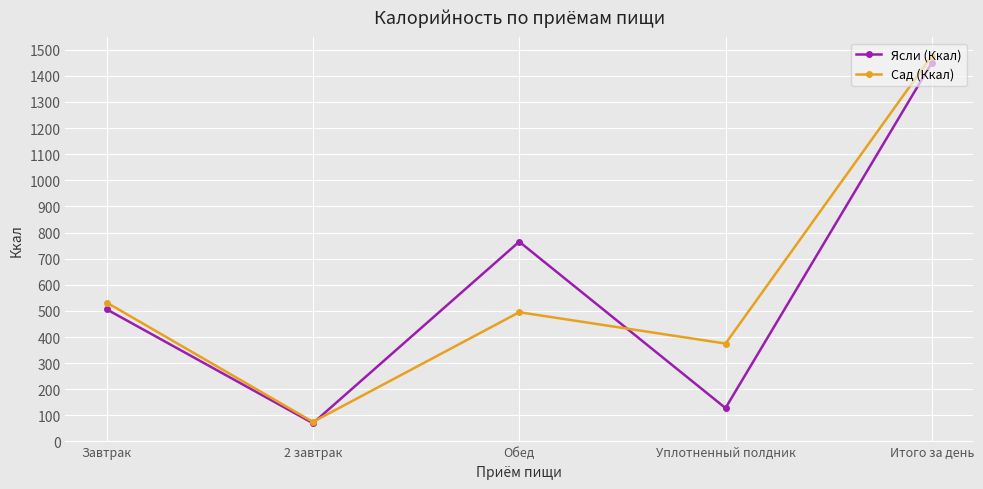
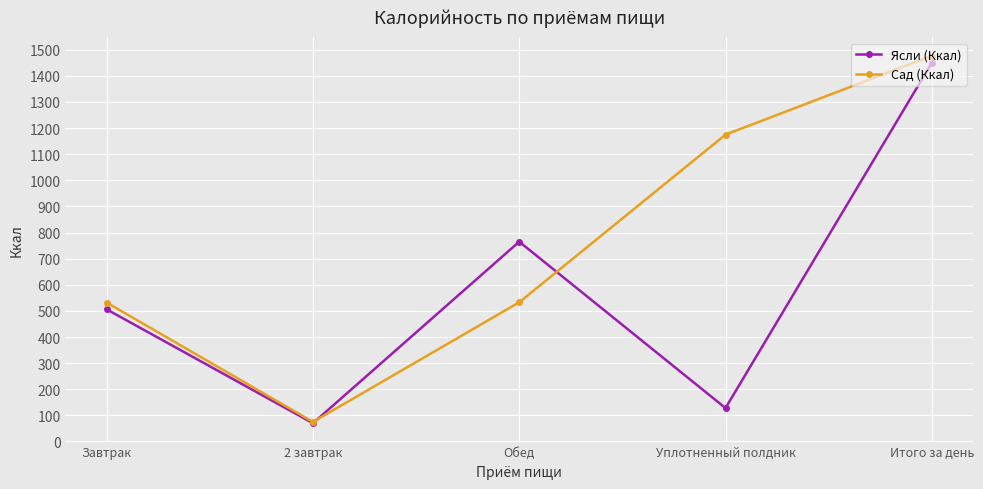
  {
    "Ясли (Ккал)": {
      "Завтрак": 510,
      "Обед": 770,
      "Уплотненный полдник": 130
    },
    "Сад (Ккал)": {
      "Завтрак": 530,
-     "Обед": 500,
-     "Уплотненный полдник": 380
+     "Обед": 530,
+     "Уплотненный полдник": 1180
    }
  }
